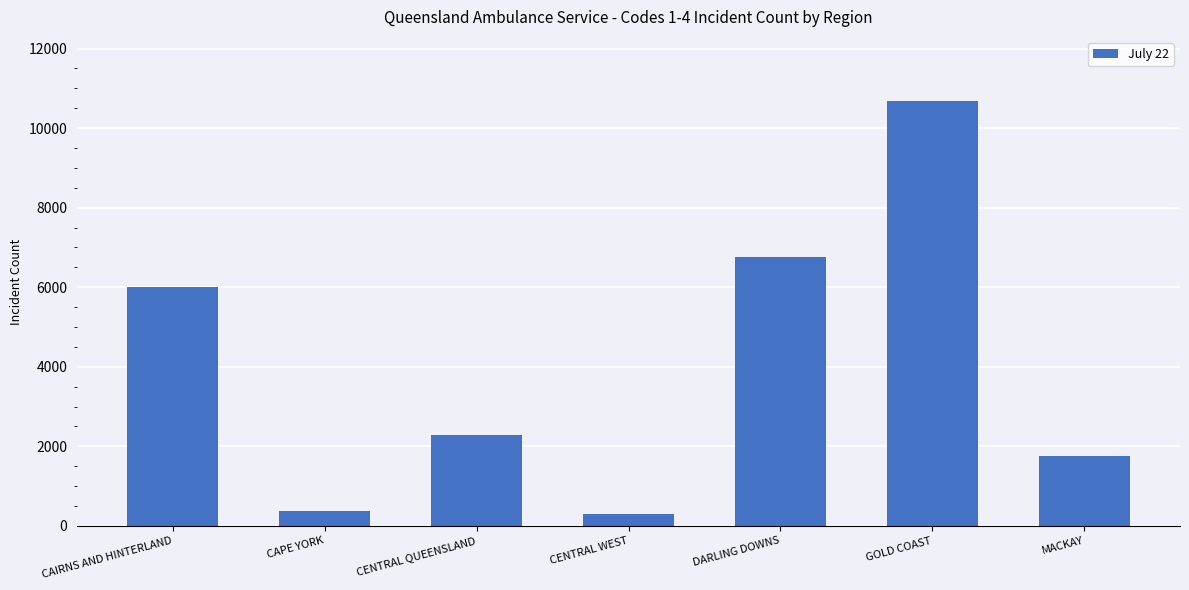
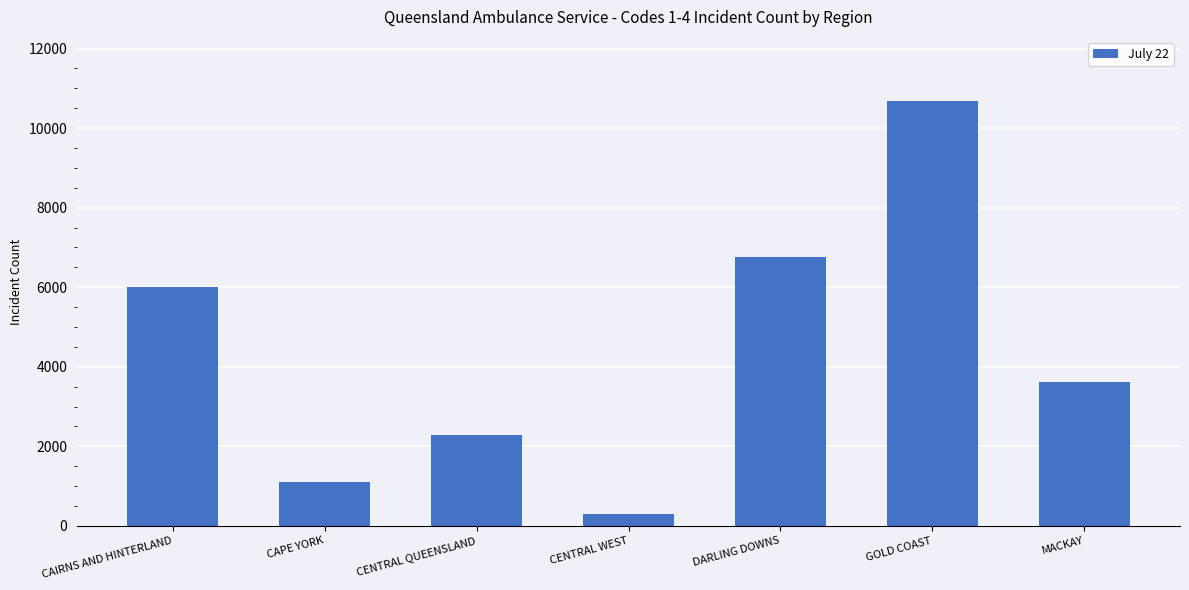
  {
    "CAIRNS AND HINTERLAND": 6000,
-   "CAPE YORK": 400,
+   "CAPE YORK": 1100,
    "CENTRAL QUEENSLAND": 2300,
    "CENTRAL WEST": 300,
    "DARLING DOWNS": 6800,
    "GOLD COAST": 10700,
-   "MACKAY": 1700
+   "MACKAY": 3600
  }
